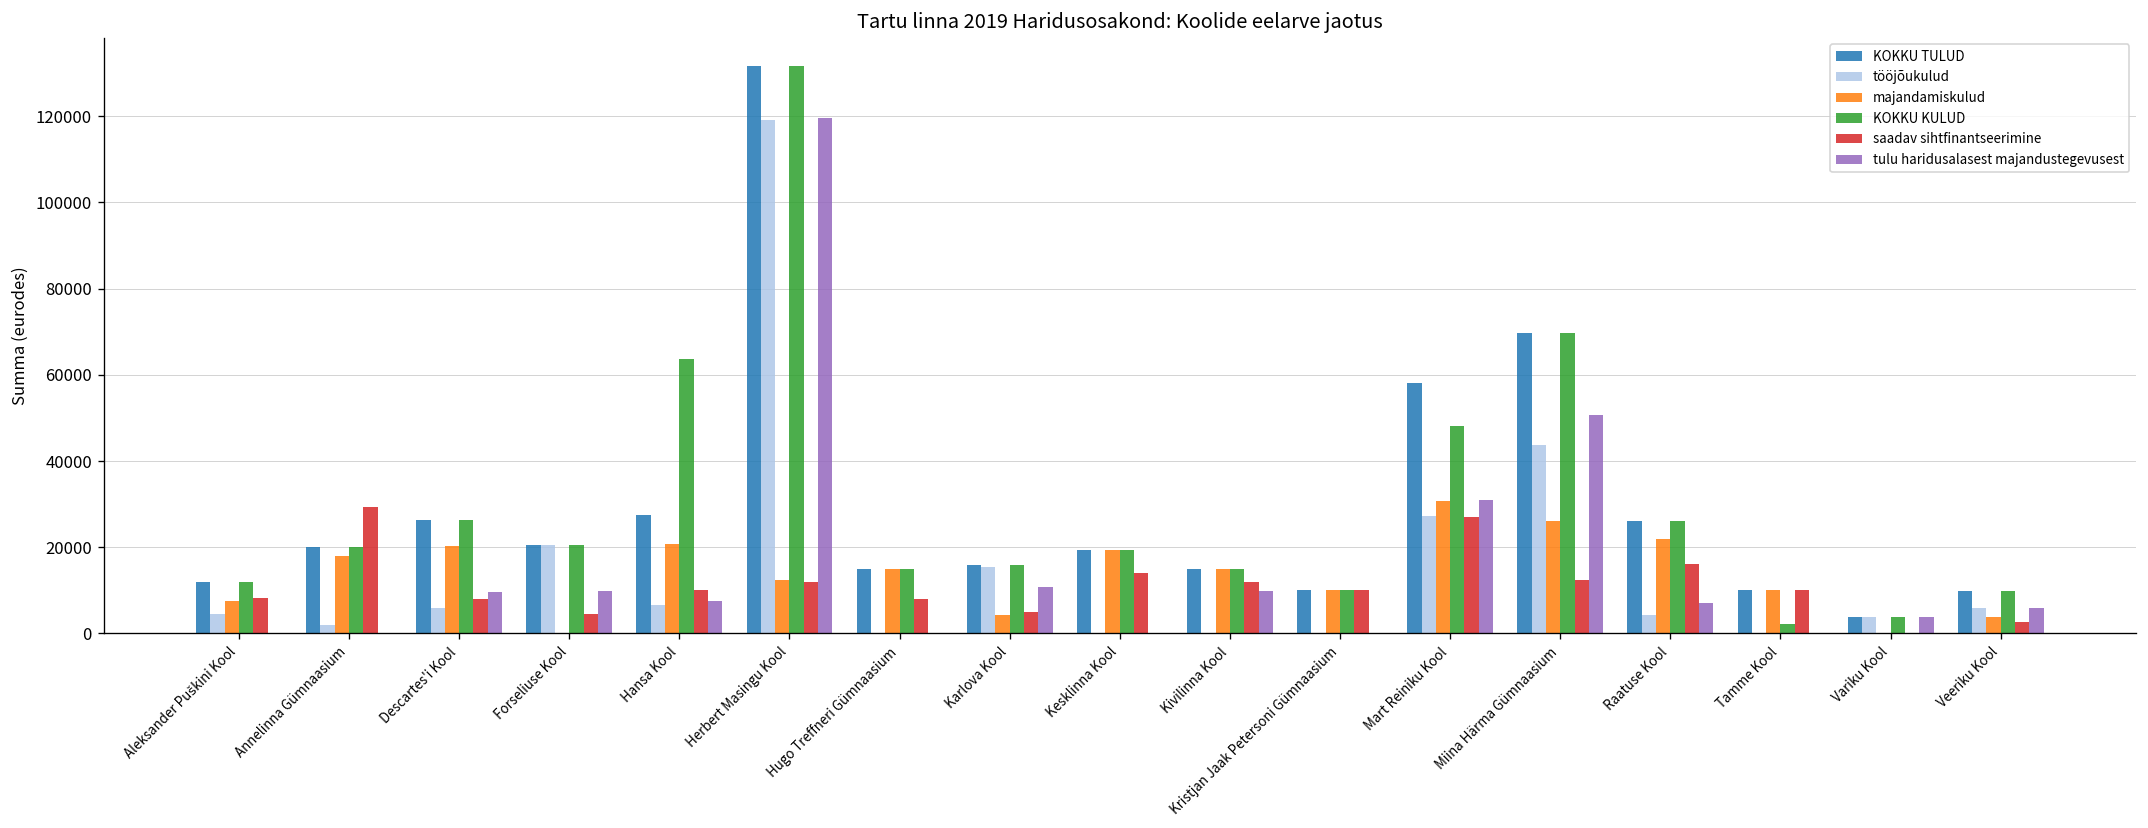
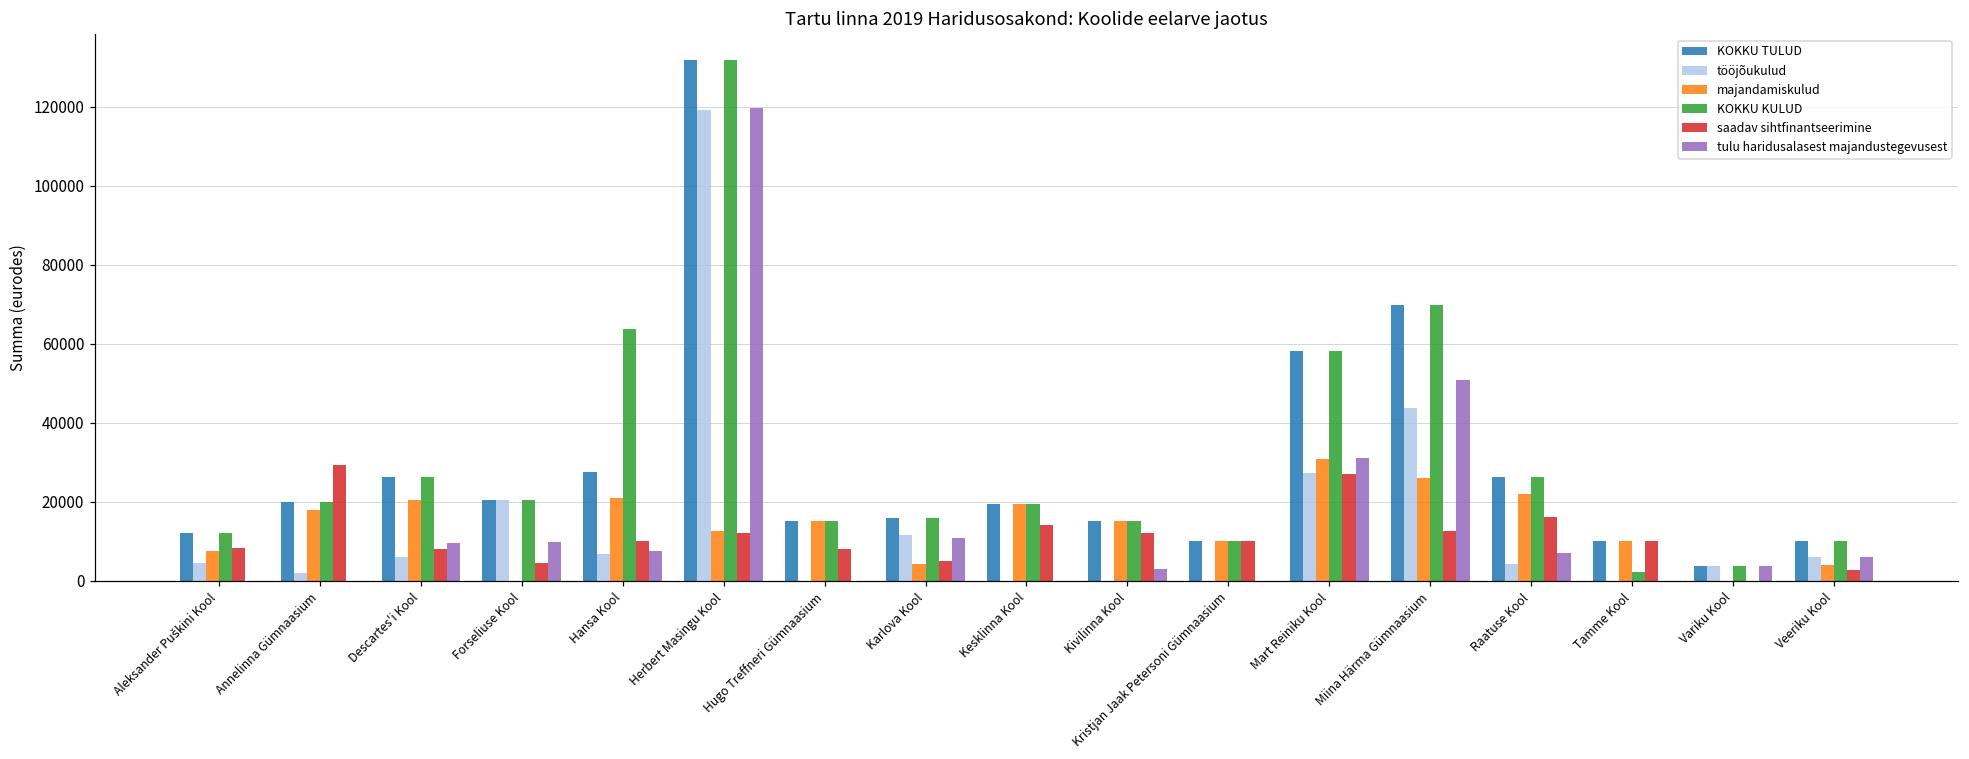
  {
    "KOKKU TULUD": {
      "Aleksander Puškini Kool": 12000,
      "Annelinna Gümnaasium": 20000,
      "Descartes'i Kool": 26000,
      "Forseliuse Kool": 20000,
      "Hansa Kool": 28000,
      "Herbert Masingu Kool": 132000,
      "Hugo Treffneri Gümnaasium": 15000,
      "Karlova Kool": 16000,
      "Kesklinna Kool": 19000,
      "Kivilinna Kool": 15000,
      "Kristjan Jaak Petersoni Gümnaasium": 10000,
      "Mart Reiniku Kool": 58000,
      "Miina Härma Gümnaasium": 70000,
      "Raatuse Kool": 26000,
      "Tamme Kool": 10000,
      "Variku Kool": 4000,
      "Veeriku Kool": 10000
    },
    "tööjõukulud": {
      "Aleksander Puškini Kool": 5000,
      "Annelinna Gümnaasium": 2000,
      "Descartes'i Kool": 6000,
      "Forseliuse Kool": 20000,
      "Hansa Kool": 7000,
      "Herbert Masingu Kool": 119000,
      "Hugo Treffneri Gümnaasium": 0,
-     "Karlova Kool": 15000,
+     "Karlova Kool": 12000,
      "Kesklinna Kool": 0,
      "Kivilinna Kool": 0,
      "Kristjan Jaak Petersoni Gümnaasium": 0,
      "Mart Reiniku Kool": 27000,
      "Miina Härma Gümnaasium": 44000,
      "Raatuse Kool": 4000,
      "Tamme Kool": 0,
      "Variku Kool": 4000,
      "Veeriku Kool": 6000
    },
    "majandamiskulud": {
      "Aleksander Puškini Kool": 7000,
      "Annelinna Gümnaasium": 18000,
      "Descartes'i Kool": 20000,
      "Forseliuse Kool": 0,
      "Hansa Kool": 21000,
      "Herbert Masingu Kool": 12000,
      "Hugo Treffneri Gümnaasium": 15000,
      "Karlova Kool": 4000,
      "Kesklinna Kool": 19000,
      "Kivilinna Kool": 15000,
      "Kristjan Jaak Petersoni Gümnaasium": 10000,
      "Mart Reiniku Kool": 31000,
      "Miina Härma Gümnaasium": 26000,
      "Raatuse Kool": 22000,
      "Tamme Kool": 10000,
      "Variku Kool": 0,
      "Veeriku Kool": 4000
    },
    "KOKKU KULUD": {
      "Aleksander Puškini Kool": 12000,
      "Annelinna Gümnaasium": 20000,
      "Descartes'i Kool": 26000,
      "Forseliuse Kool": 20000,
      "Hansa Kool": 64000,
      "Herbert Masingu Kool": 132000,
      "Hugo Treffneri Gümnaasium": 15000,
      "Karlova Kool": 16000,
      "Kesklinna Kool": 19000,
      "Kivilinna Kool": 15000,
      "Kristjan Jaak Petersoni Gümnaasium": 10000,
-     "Mart Reiniku Kool": 48000,
+     "Mart Reiniku Kool": 58000,
      "Miina Härma Gümnaasium": 70000,
      "Raatuse Kool": 26000,
      "Tamme Kool": 2000,
      "Variku Kool": 4000,
      "Veeriku Kool": 10000
    },
    "saadav sihtfinantseerimine": {
      "Aleksander Puškini Kool": 8000,
      "Annelinna Gümnaasium": 29000,
      "Descartes'i Kool": 8000,
      "Forseliuse Kool": 5000,
      "Hansa Kool": 10000,
      "Herbert Masingu Kool": 12000,
      "Hugo Treffneri Gümnaasium": 8000,
      "Karlova Kool": 5000,
      "Kesklinna Kool": 14000,
      "Kivilinna Kool": 12000,
      "Kristjan Jaak Petersoni Gümnaasium": 10000,
      "Mart Reiniku Kool": 27000,
      "Miina Härma Gümnaasium": 13000,
      "Raatuse Kool": 16000,
      "Tamme Kool": 10000,
      "Variku Kool": 0,
      "Veeriku Kool": 3000
    },
    "tulu haridusalasest majandustegevusest": {
      "Aleksander Puškini Kool": 0,
      "Annelinna Gümnaasium": 0,
      "Descartes'i Kool": 10000,
      "Forseliuse Kool": 10000,
      "Hansa Kool": 8000,
      "Herbert Masingu Kool": 120000,
      "Hugo Treffneri Gümnaasium": 0,
      "Karlova Kool": 11000,
      "Kesklinna Kool": 0,
-     "Kivilinna Kool": 10000,
+     "Kivilinna Kool": 3000,
      "Kristjan Jaak Petersoni Gümnaasium": 0,
      "Mart Reiniku Kool": 31000,
      "Miina Härma Gümnaasium": 51000,
      "Raatuse Kool": 7000,
      "Tamme Kool": 0,
      "Variku Kool": 4000,
      "Veeriku Kool": 6000
    }
  }
